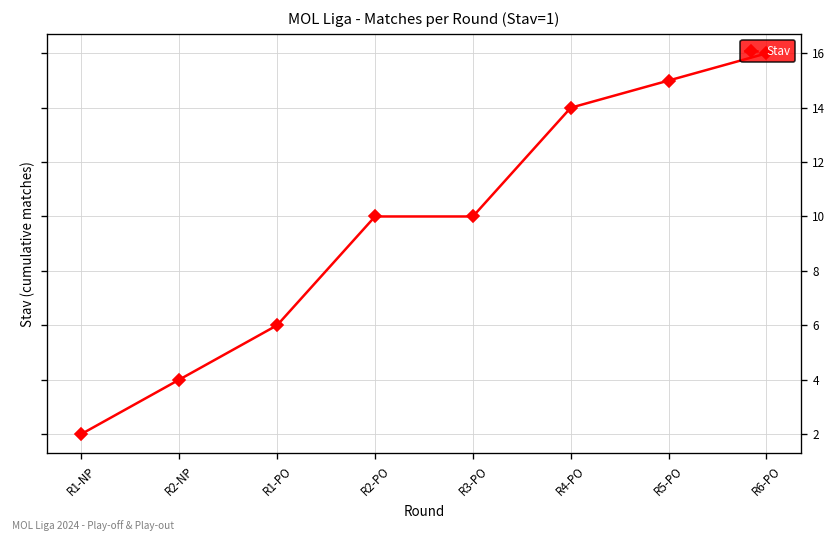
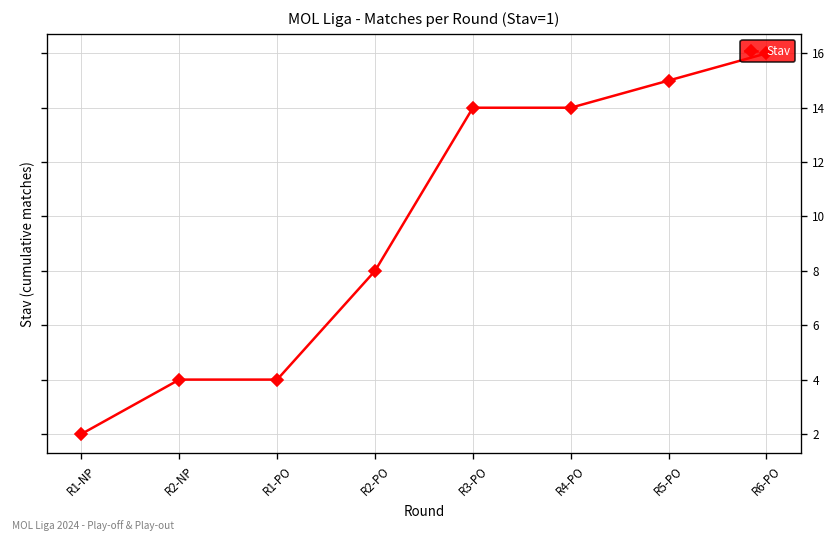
  {
    "R1-NP": 2,
    "R2-NP": 4,
-   "R1-PO": 6,
-   "R2-PO": 10,
-   "R3-PO": 10,
+   "R1-PO": 4,
+   "R2-PO": 8,
+   "R3-PO": 14,
    "R4-PO": 14,
    "R5-PO": 15
  }
